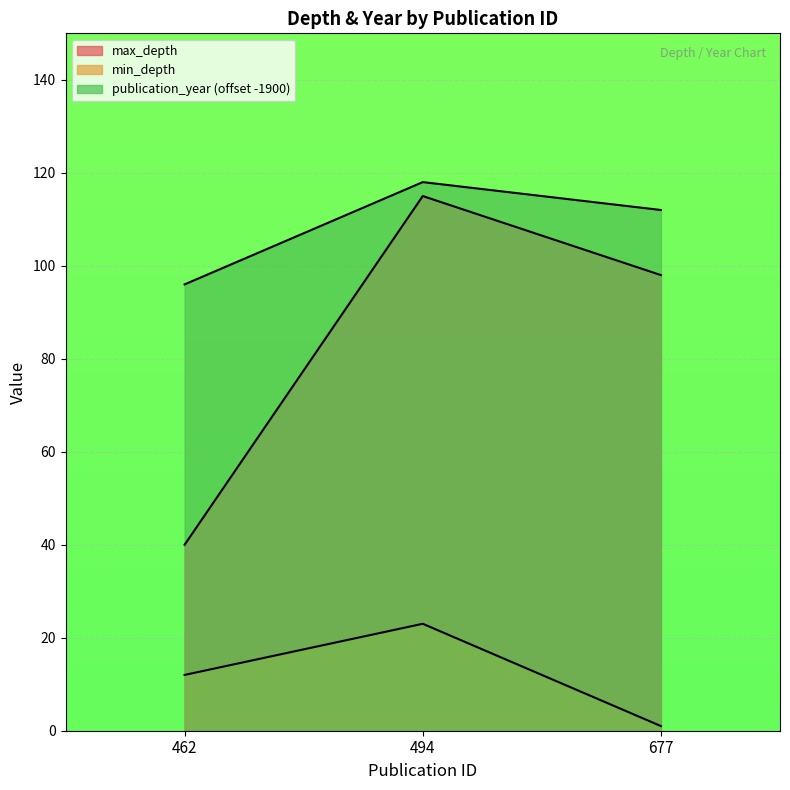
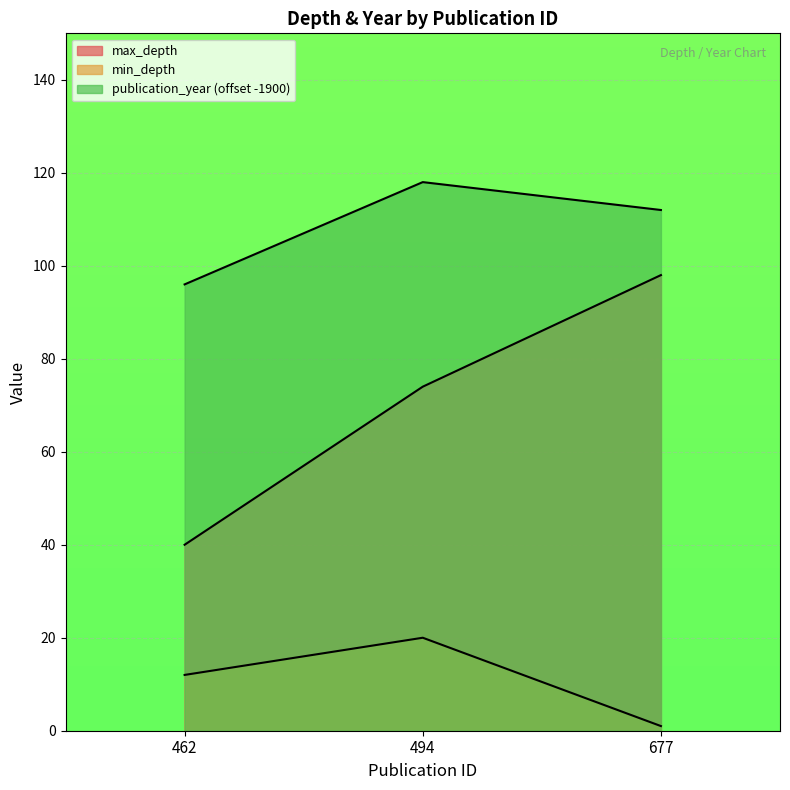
  {
    "max_depth": {
      "462": 40,
-     "494": 115,
+     "494": 74,
      "677": 98
    },
    "min_depth": {
      "462": 12,
-     "494": 23,
+     "494": 20,
      "677": 1
    },
    "publication_year (offset -1900)": {
      "462": 96,
      "494": 118,
      "677": 112
    }
  }
